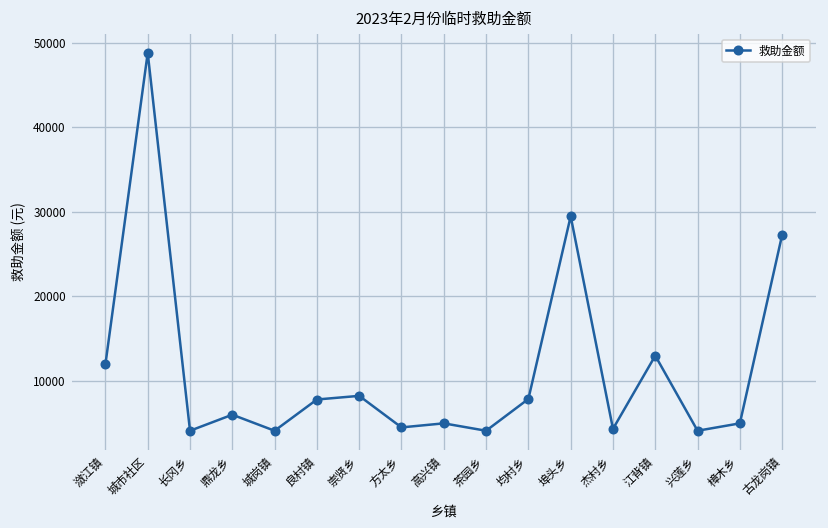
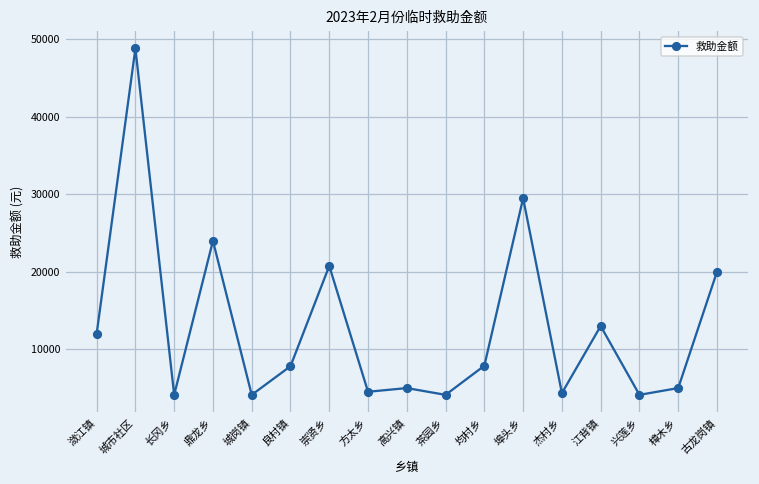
  {
    "潋江镇": 12000,
    "城市社区": 49000,
    "长冈乡": 4000,
-   "鼎龙乡": 6000,
+   "鼎龙乡": 24000,
    "城岗镇": 4000,
    "良村镇": 8000,
-   "崇贤乡": 8000,
+   "崇贤乡": 21000,
    "方太乡": 5000,
    "高兴镇": 5000,
    "茶园乡": 4000,
    "均村乡": 8000,
    "埠头乡": 29000,
    "杰村乡": 4000,
    "江背镇": 13000,
    "兴莲乡": 4000,
    "樟木乡": 5000,
-   "古龙岗镇": 27000
+   "古龙岗镇": 20000
  }
